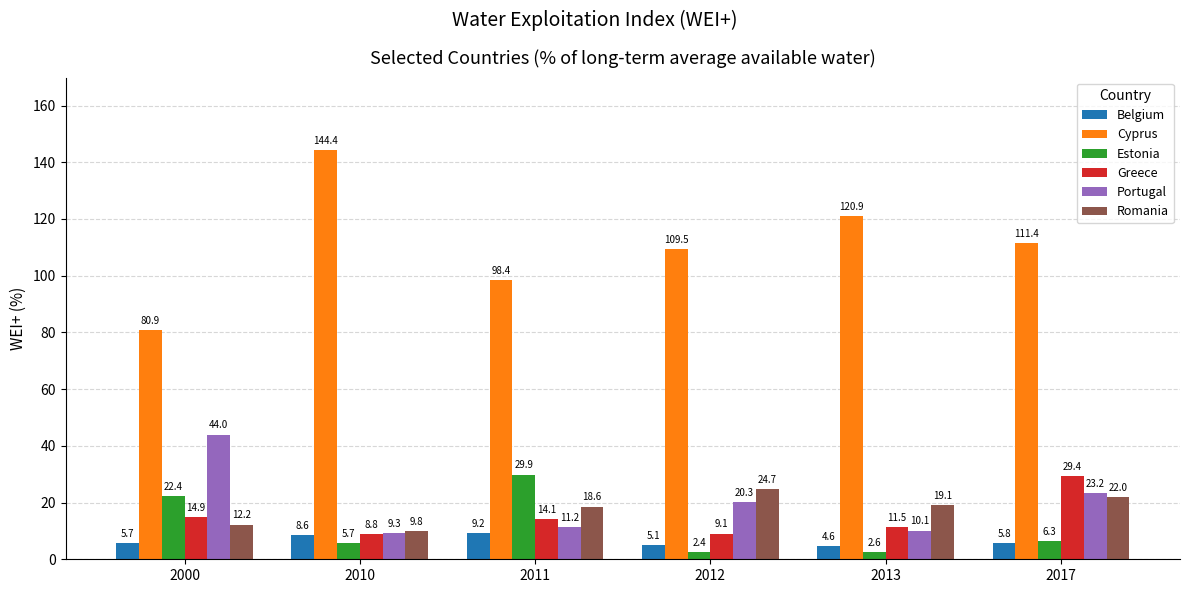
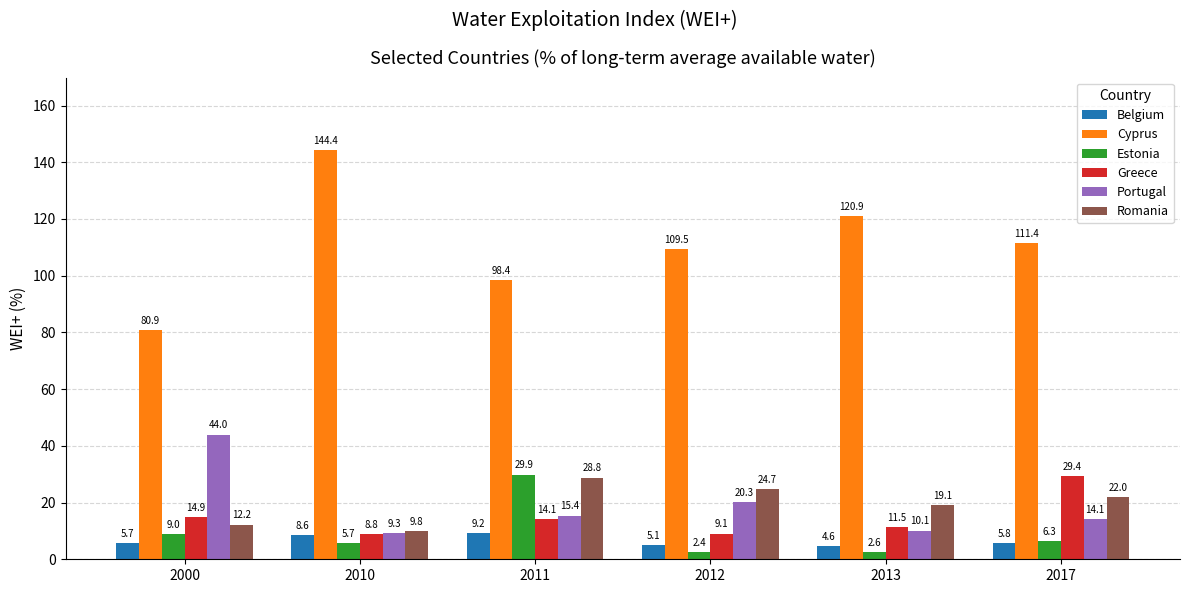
  {
    "Belgium": {
      "2000": 5.7,
      "2010": 8.6,
      "2011": 9.2,
      "2012": 5.1,
      "2013": 4.6,
      "2017": 5.8
    },
    "Cyprus": {
      "2000": 80.9,
      "2010": 144.4,
      "2011": 98.4,
      "2012": 109.5,
      "2013": 120.9,
      "2017": 111.4
    },
    "Estonia": {
-     "2000": 22.4,
+     "2000": 9.0,
      "2010": 5.7,
      "2011": 29.9,
      "2012": 2.4,
      "2013": 2.6,
      "2017": 6.3
    },
    "Greece": {
      "2000": 14.9,
      "2010": 8.8,
      "2011": 14.1,
      "2012": 9.1,
      "2013": 11.5,
      "2017": 29.4
    },
    "Portugal": {
      "2000": 44.0,
      "2010": 9.3,
-     "2011": 11.2,
+     "2011": 15.4,
      "2012": 20.3,
      "2013": 10.1,
-     "2017": 23.2
+     "2017": 14.1
    },
    "Romania": {
      "2000": 12.2,
      "2010": 9.8,
-     "2011": 18.6,
+     "2011": 28.8,
      "2012": 24.7,
      "2013": 19.1,
      "2017": 22.0
    }
  }
